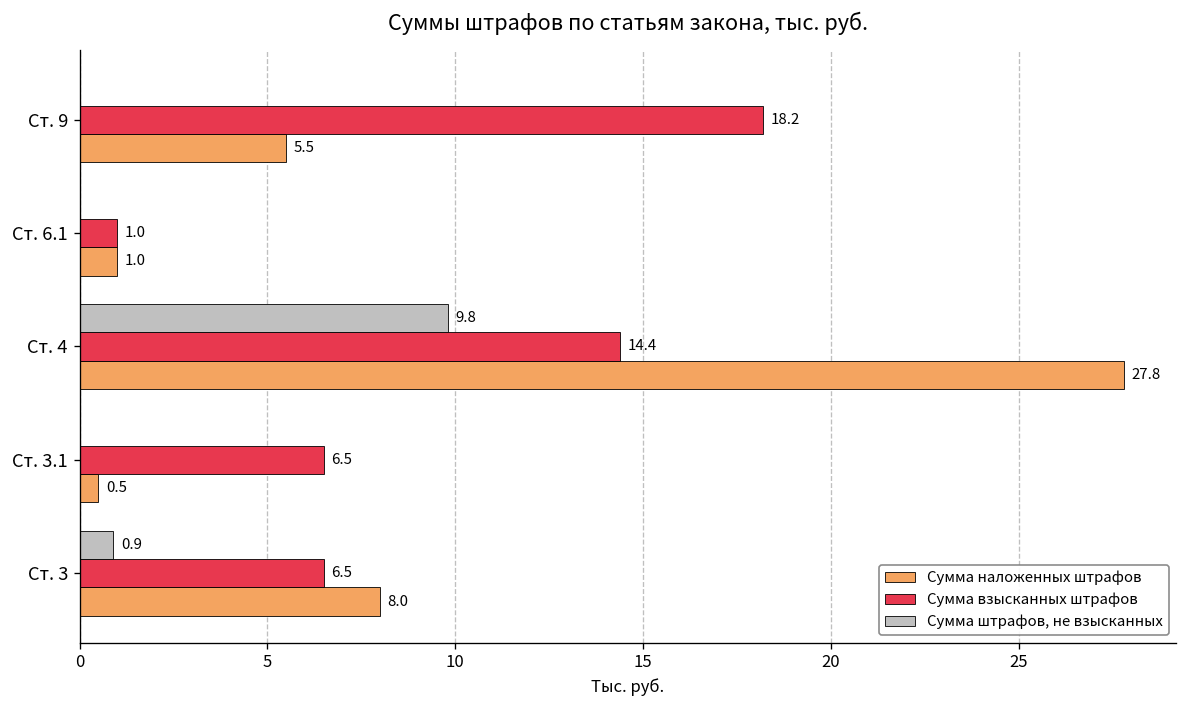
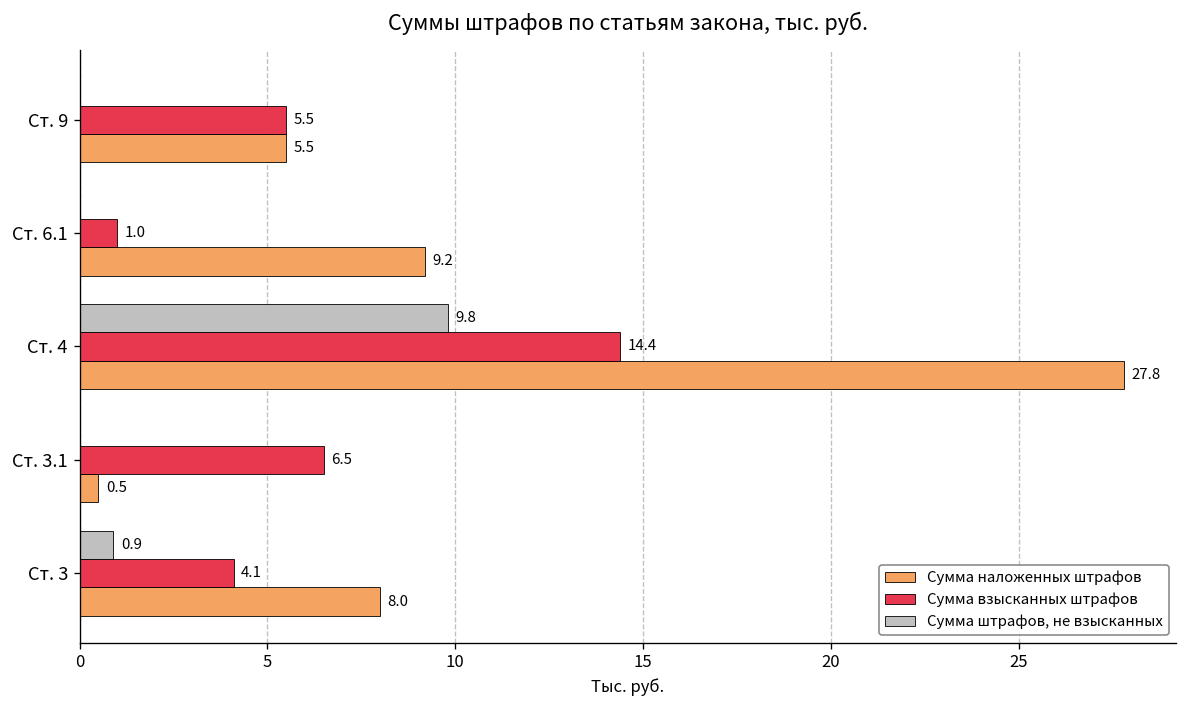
  {
    "Сумма наложенных штрафов": {
      "Ст. 9": 5.5,
-     "Ст. 6.1": 1.0,
+     "Ст. 6.1": 9.2,
      "Ст. 4": 27.8,
      "Ст. 3.1": 0.5,
      "Ст. 3": 8.0
    },
    "Сумма взысканных штрафов": {
-     "Ст. 9": 18.2,
+     "Ст. 9": 5.5,
      "Ст. 6.1": 1.0,
      "Ст. 4": 14.4,
      "Ст. 3.1": 6.5,
-     "Ст. 3": 6.5
+     "Ст. 3": 4.1
    },
    "Сумма штрафов, не взысканных": {
      "Ст. 4": 9.8,
      "Ст. 3": 0.9
    }
  }
